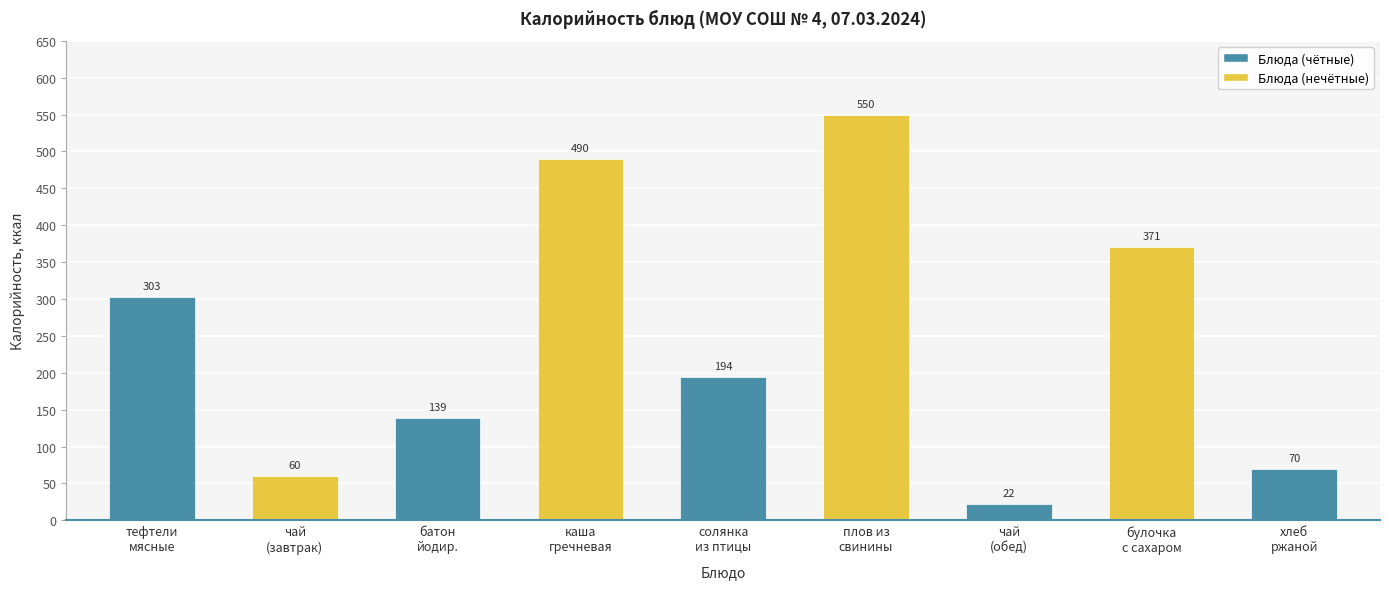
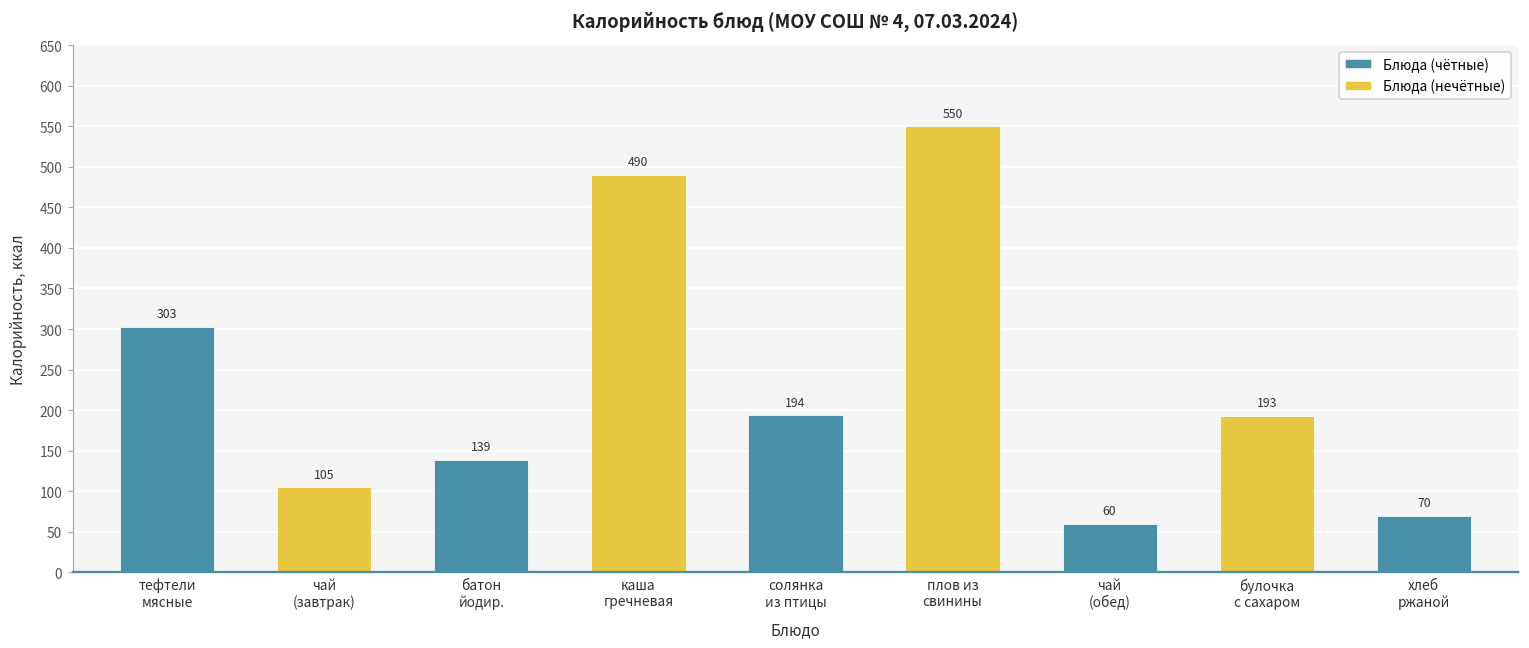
  {
    "тефтели мясные": 303,
-   "чай (завтрак)": 60,
+   "чай (завтрак)": 105,
    "батон йодир.": 139,
    "каша гречневая": 490,
    "солянка из птицы": 194,
    "плов из свинины": 550,
-   "чай (обед)": 22,
-   "булочка с сахаром": 371,
+   "чай (обед)": 60,
+   "булочка с сахаром": 193,
    "хлеб ржаной": 70
  }
